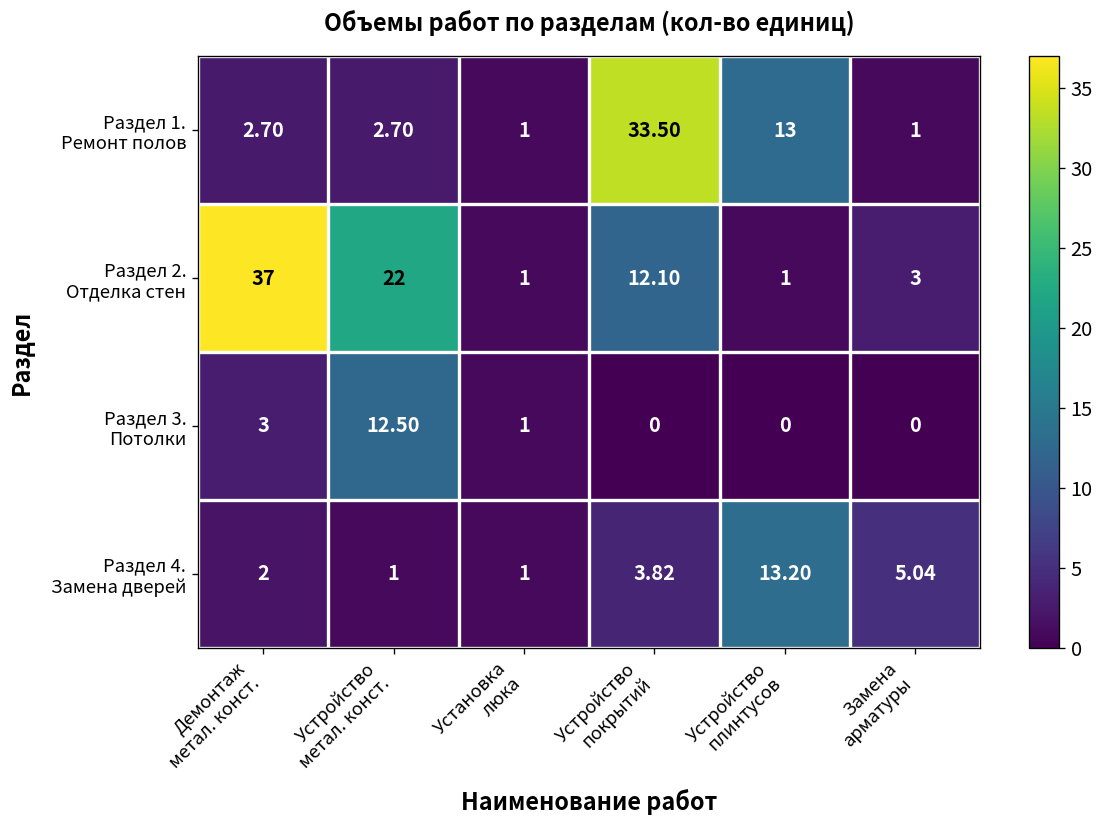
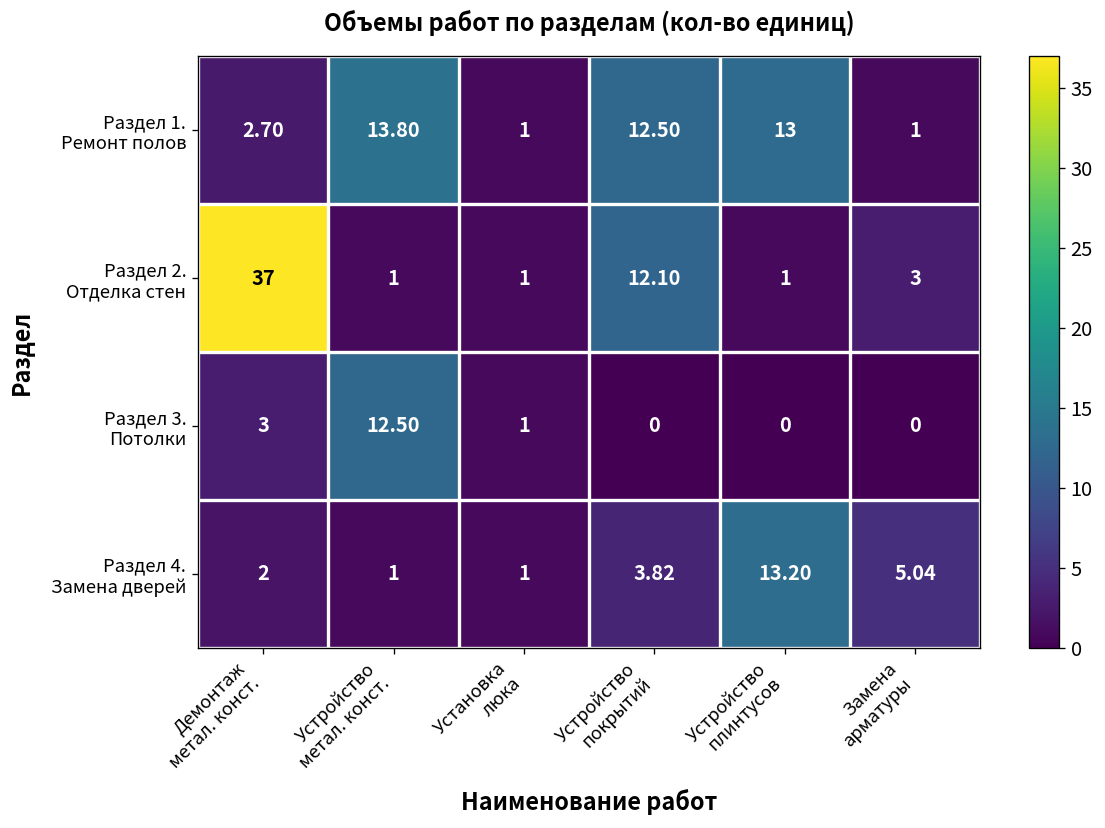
  {
    "Раздел 1. Ремонт полов": {
      "Демонтаж метал. конст.": 2.70,
-     "Устройство метал. конст.": 2.70,
+     "Устройство метал. конст.": 13.80,
      "Установка люка": 1,
-     "Устройство покрытий": 33.50,
+     "Устройство покрытий": 12.50,
      "Устройство плинтусов": 13,
      "Замена арматуры": 1
    },
    "Раздел 2. Отделка стен": {
      "Демонтаж метал. конст.": 37,
-     "Устройство метал. конст.": 22,
+     "Устройство метал. конст.": 1,
      "Установка люка": 1,
      "Устройство покрытий": 12.10,
      "Устройство плинтусов": 1,
      "Замена арматуры": 3
    },
    "Раздел 3. Потолки": {
      "Демонтаж метал. конст.": 3,
      "Устройство метал. конст.": 12.50,
      "Установка люка": 1,
      "Устройство покрытий": 0,
      "Устройство плинтусов": 0,
      "Замена арматуры": 0
    },
    "Раздел 4. Замена дверей": {
      "Демонтаж метал. конст.": 2,
      "Устройство метал. конст.": 1,
      "Установка люка": 1,
      "Устройство покрытий": 3.82,
      "Устройство плинтусов": 13.20,
      "Замена арматуры": 5.04
    }
  }
